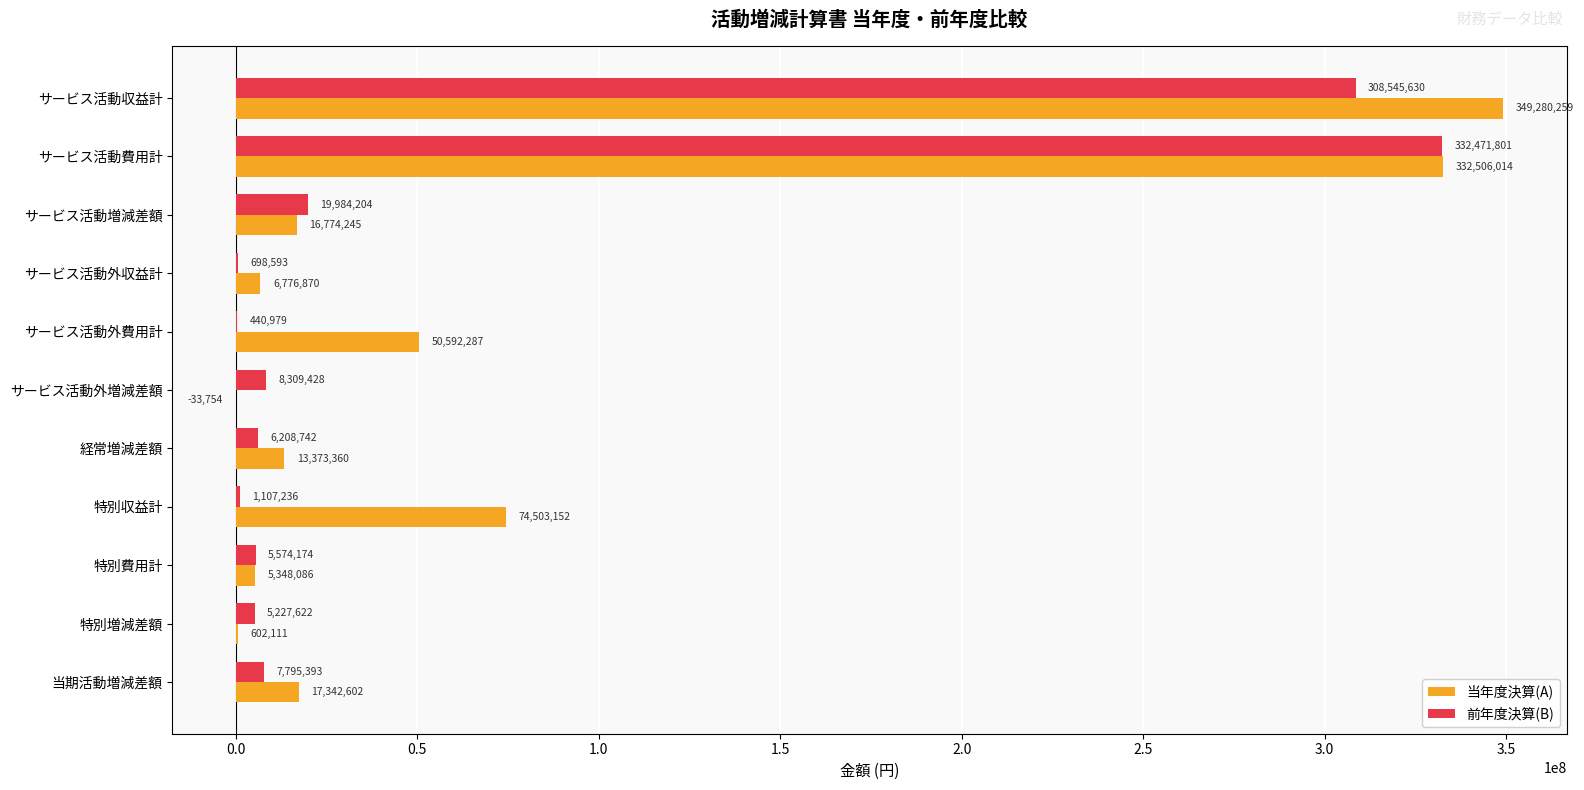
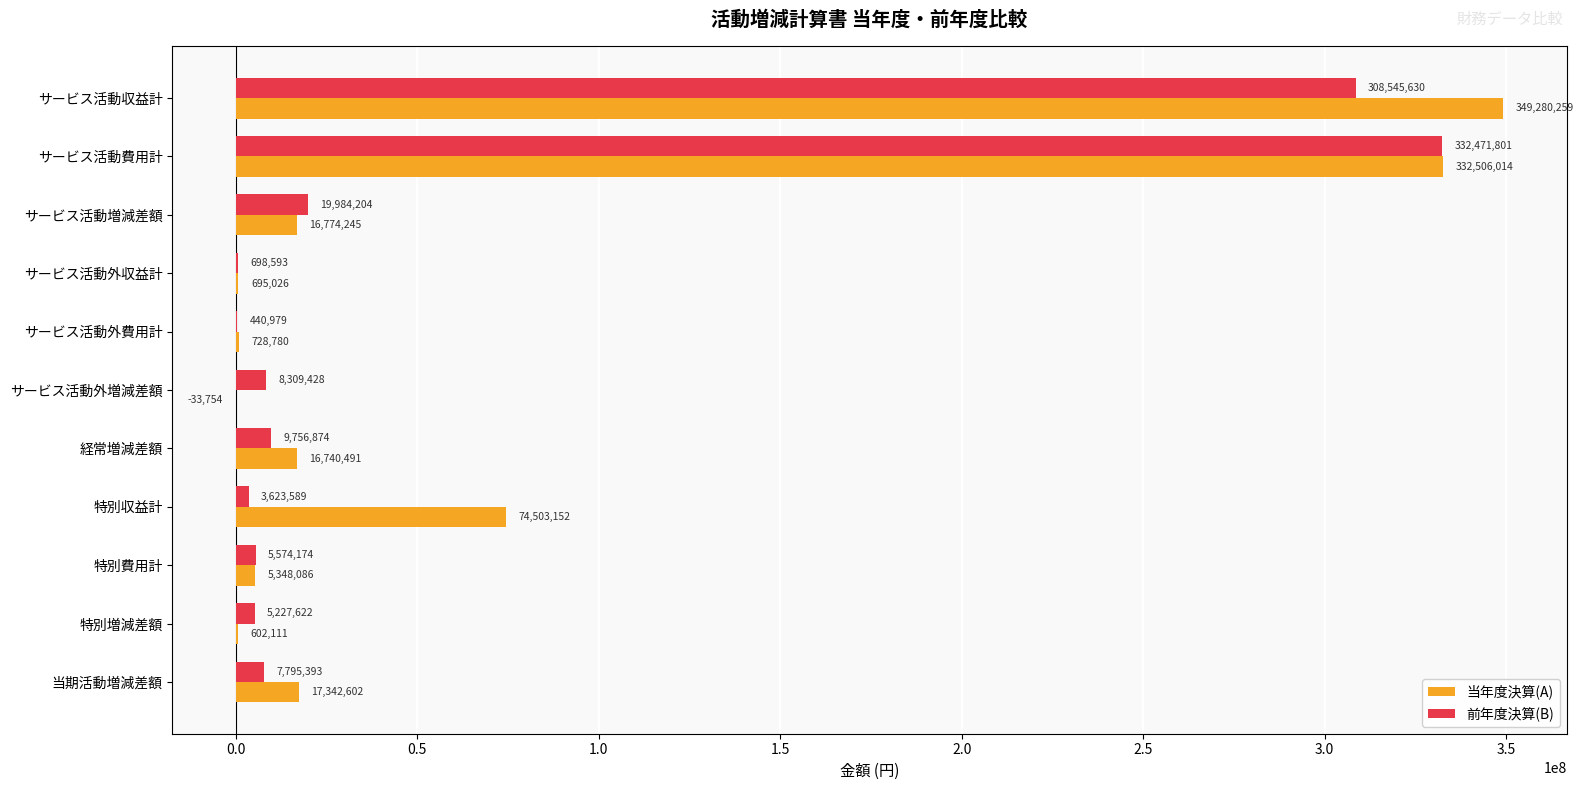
  {
    "当年度決算(A)": {
      "サービス活動収益計": "349,280,259",
      "サービス活動費用計": "332,506,014",
      "サービス活動増減差額": "16,774,245",
-     "サービス活動外収益計": "6,776,870",
-     "サービス活動外費用計": "50,592,287",
+     "サービス活動外収益計": "695,026",
+     "サービス活動外費用計": "728,780",
      "サービス活動外増減差額": "-33,754",
-     "経常増減差額": "13,373,360",
+     "経常増減差額": "16,740,491",
      "特別収益計": "74,503,152",
      "特別費用計": "5,348,086",
      "特別増減差額": "602,111",
      "当期活動増減差額": "17,342,602"
    },
    "前年度決算(B)": {
      "サービス活動収益計": "308,545,630",
      "サービス活動費用計": "332,471,801",
      "サービス活動増減差額": "19,984,204",
      "サービス活動外収益計": "698,593",
      "サービス活動外費用計": "440,979",
      "サービス活動外増減差額": "8,309,428",
-     "経常増減差額": "6,208,742",
-     "特別収益計": "1,107,236",
+     "経常増減差額": "9,756,874",
+     "特別収益計": "3,623,589",
      "特別費用計": "5,574,174",
      "特別増減差額": "5,227,622",
      "当期活動増減差額": "7,795,393"
    }
  }
